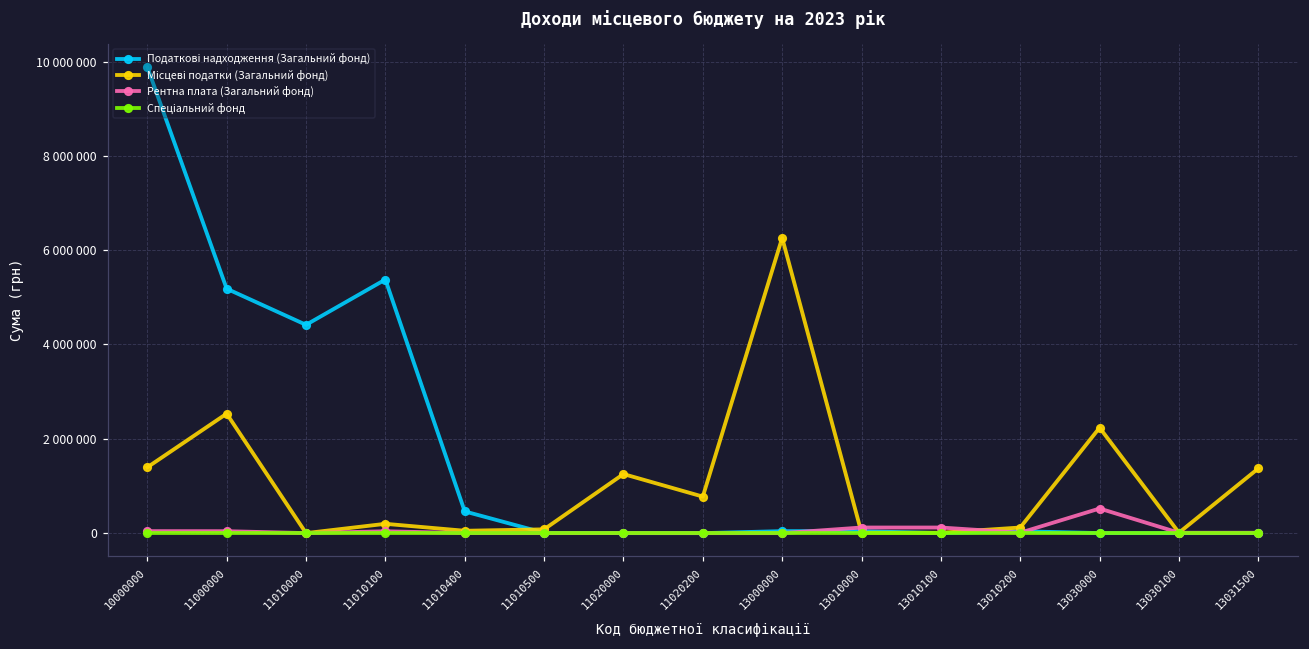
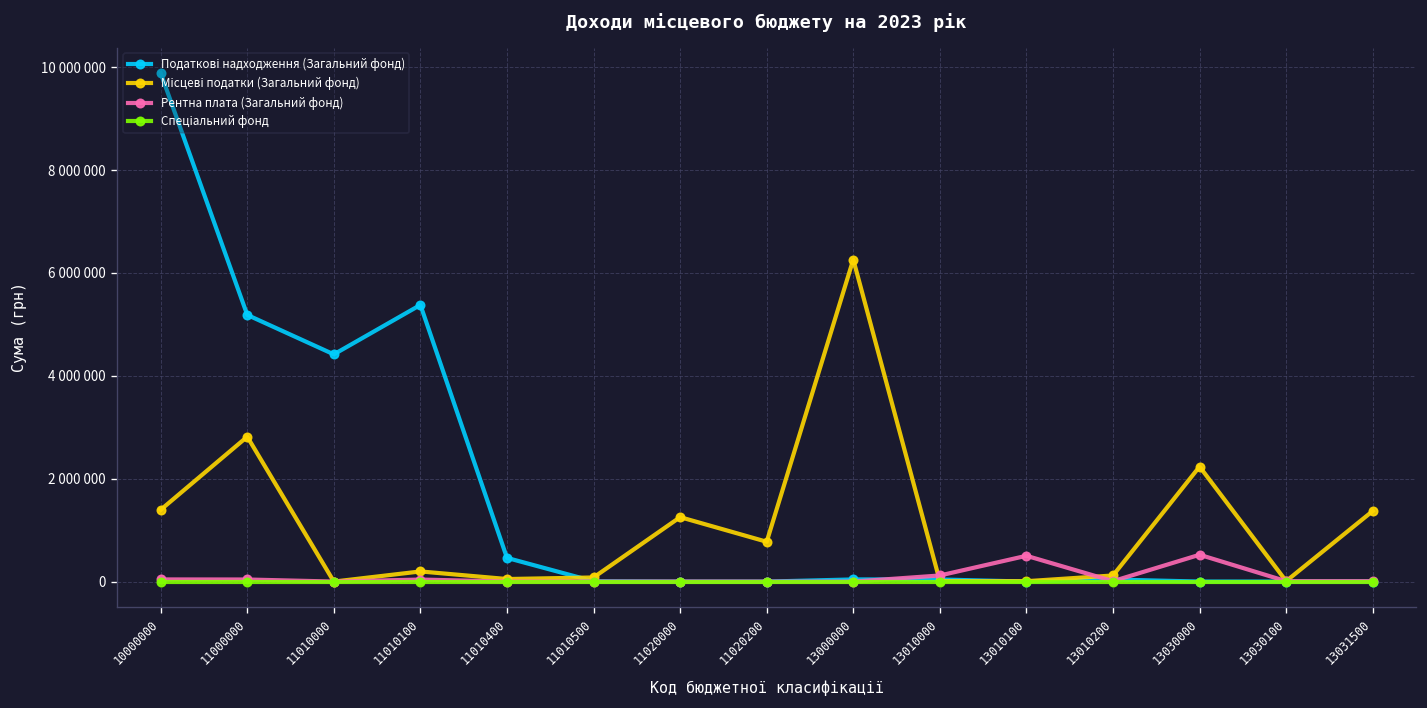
  {
    "Податкові надходження (Загальний фонд)": {
      "11000000": 5200000,
      "11010000": 4400000,
      "11010100": 5400000,
      "11010400": 500000
    },
    "Місцеві податки (Загальний фонд)": {
      "10000000": 1400000,
-     "11000000": 2500000,
+     "11000000": 2800000,
      "11010100": 200000,
      "11010500": 100000,
      "11020000": 1300000,
      "11020200": 800000,
      "13000000": 6300000,
      "13010200": 100000,
      "13030000": 2200000,
      "13031500": 1400000
    },
    "Рентна плата (Загальний фонд)": {
      "13010000": 100000,
-     "13010100": 100000,
+     "13010100": 500000,
      "13030000": 500000
    }
  }
